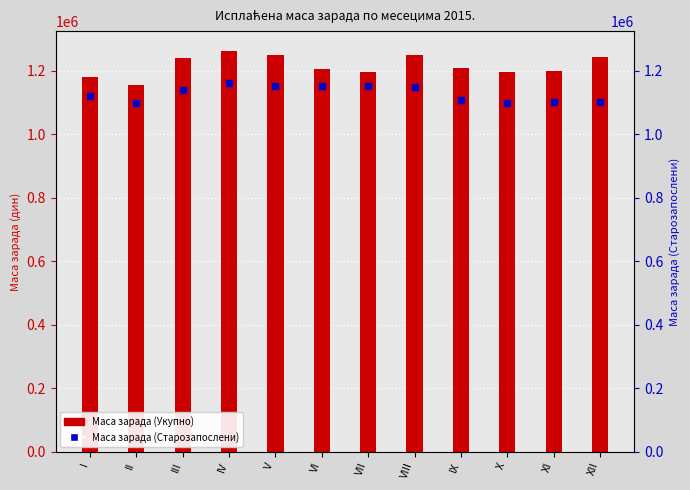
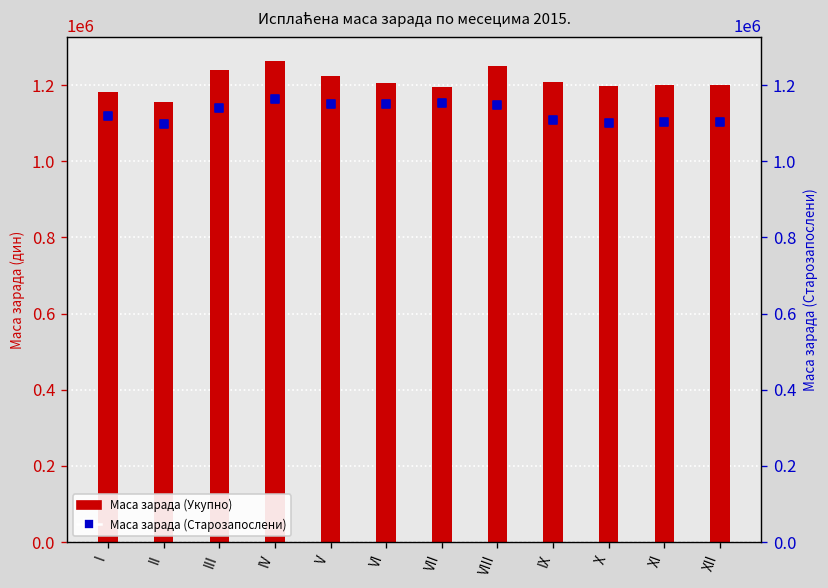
  {
    "Маса зарада (Укупно)": {
      "I": 1180000,
      "II": 1160000,
      "III": 1240000,
      "IV": 1260000,
-     "V": 1250000,
+     "V": 1230000,
      "VI": 1200000,
      "VII": 1200000,
      "VIII": 1250000,
      "IX": 1210000,
      "X": 1200000,
      "XI": 1200000,
-     "XII": 1240000
+     "XII": 1200000
    }
  }
